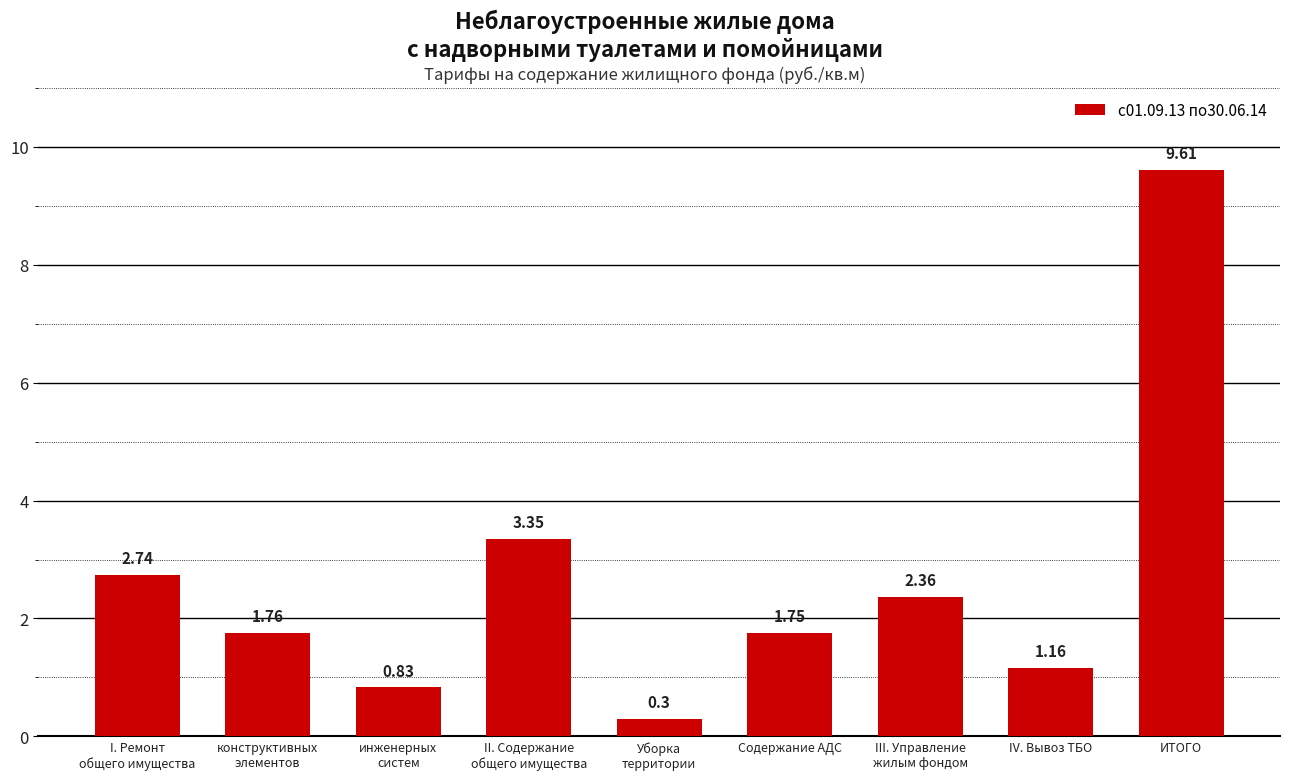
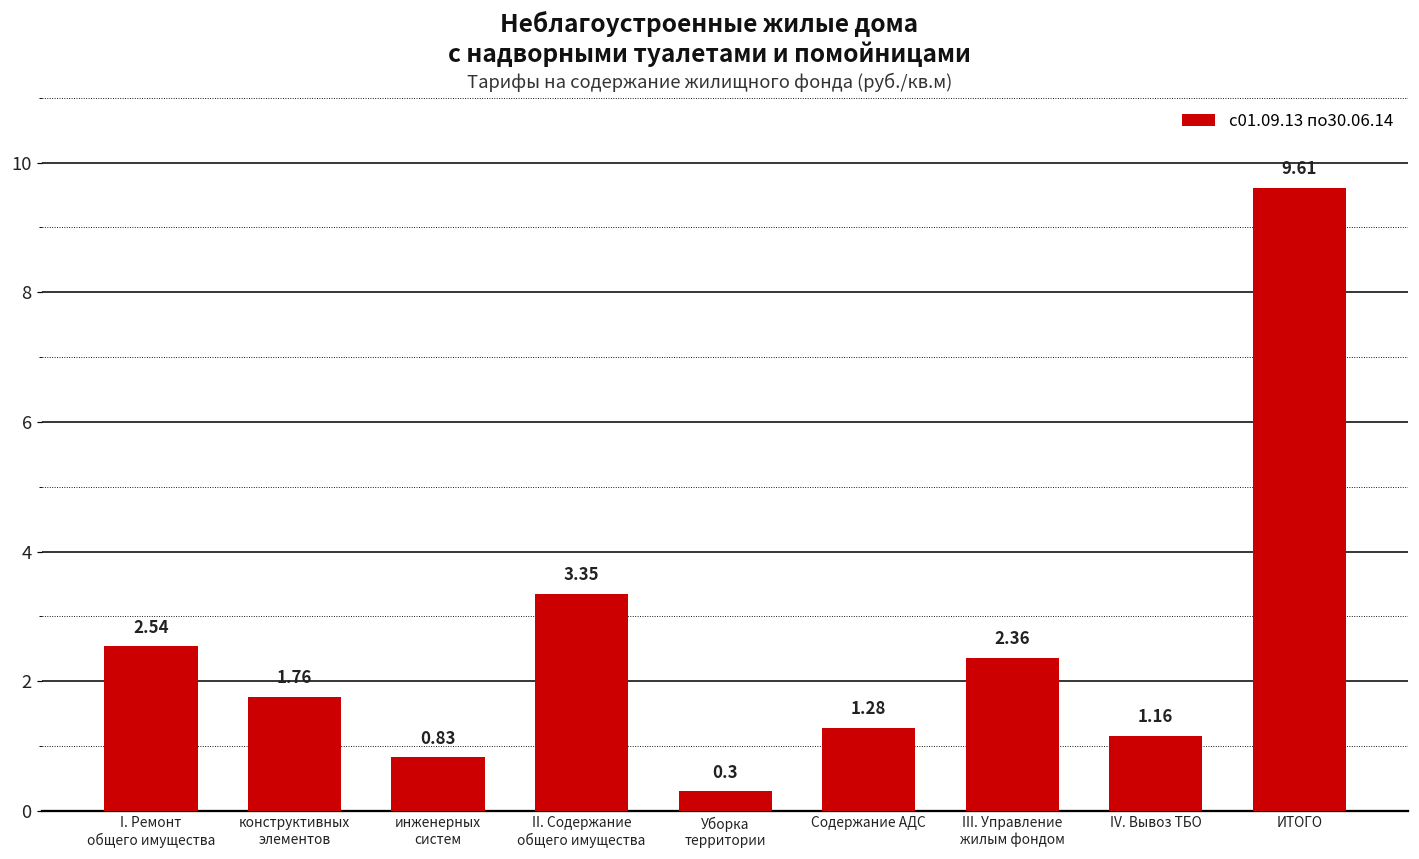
  {
-   "I. Ремонт общего имущества": 2.74,
+   "I. Ремонт общего имущества": 2.54,
    "конструктивных элементов": 1.76,
    "инженерных систем": 0.83,
    "II. Содержание общего имущества": 3.35,
    "Уборка территории": 0.3,
-   "Содержание АДС": 1.75,
+   "Содержание АДС": 1.28,
    "III. Управление жилым фондом": 2.36,
    "IV. Вывоз ТБО": 1.16,
    "ИТОГО": 9.61
  }
